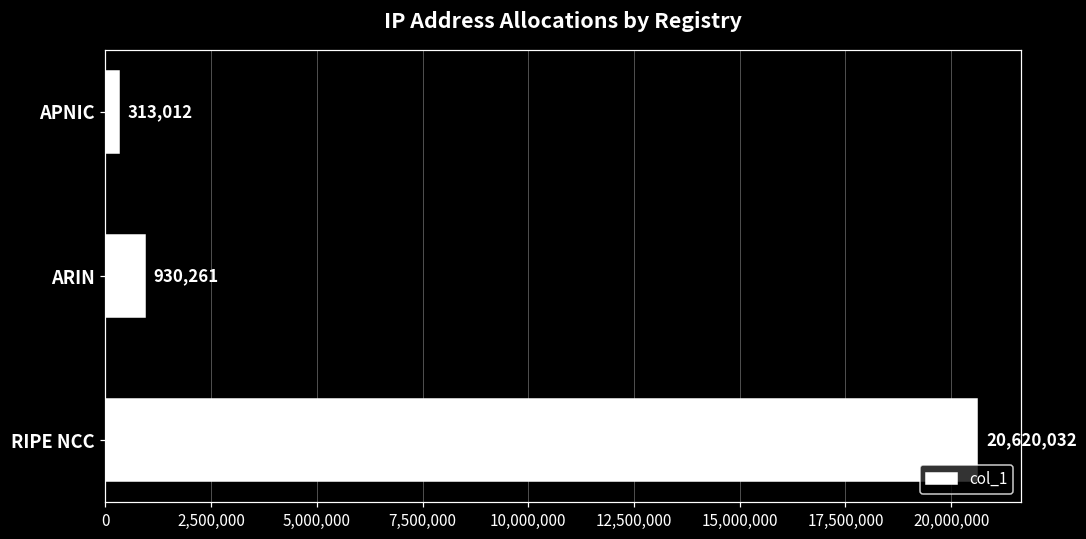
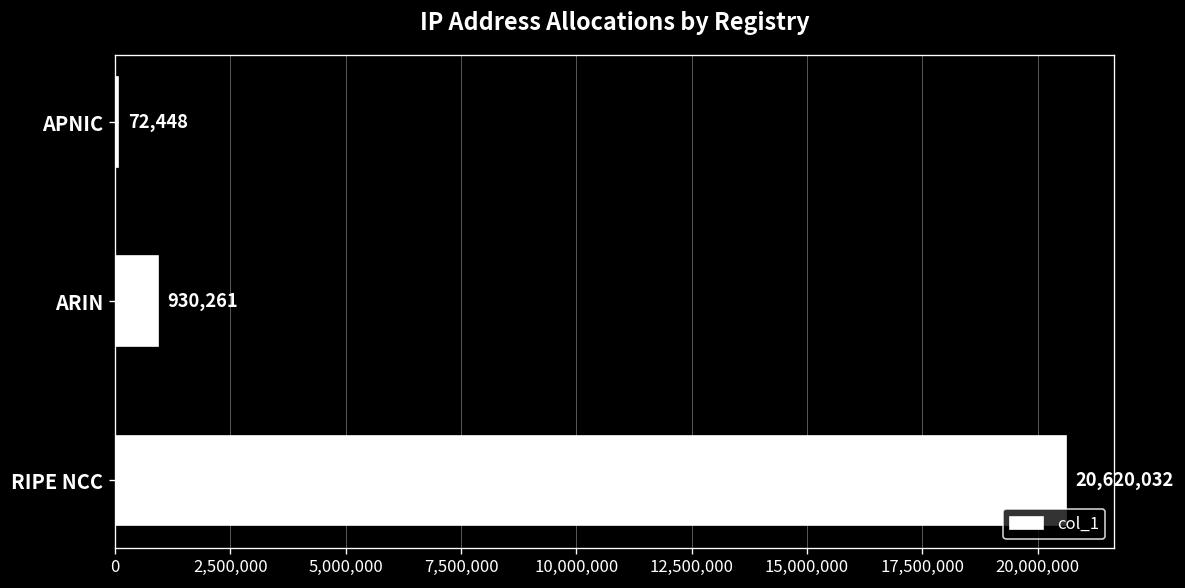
  {
-   "APNIC": "313,012",
+   "APNIC": "72,448",
    "ARIN": "930,261",
    "RIPE NCC": "20,620,032"
  }
